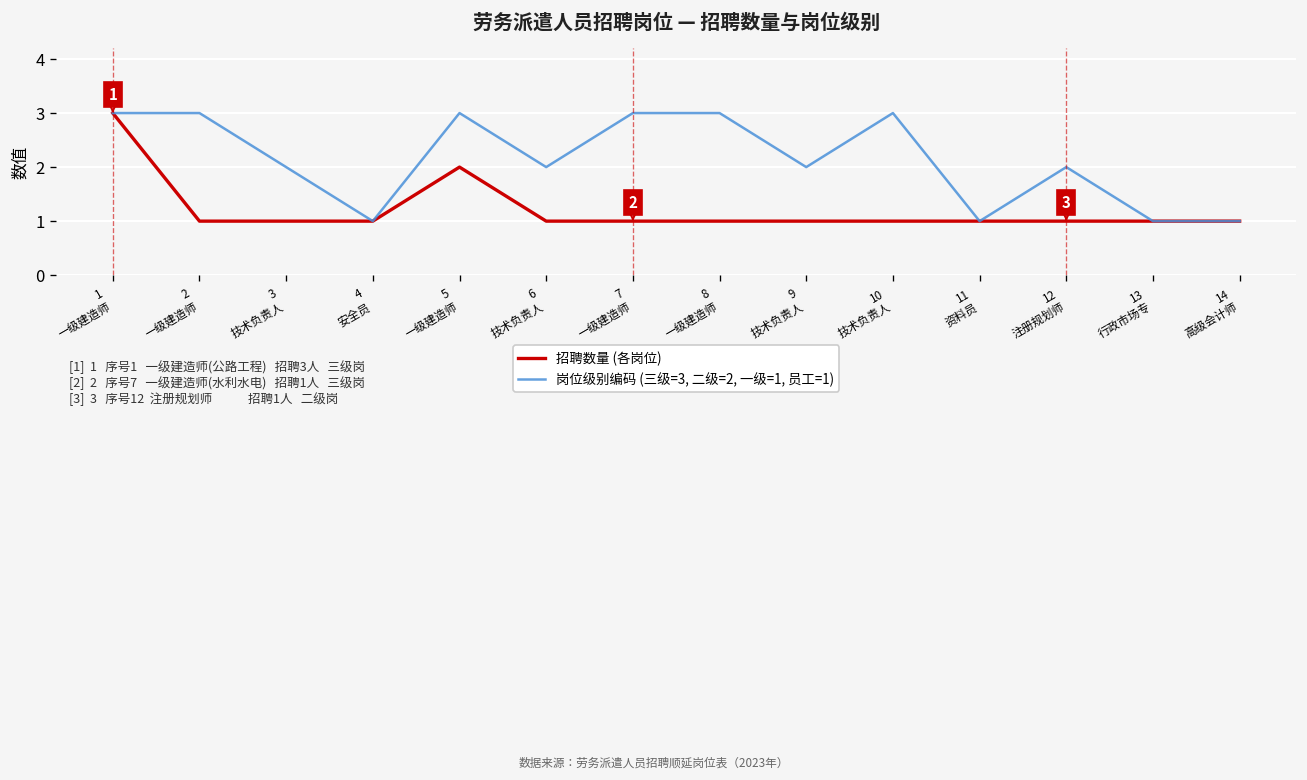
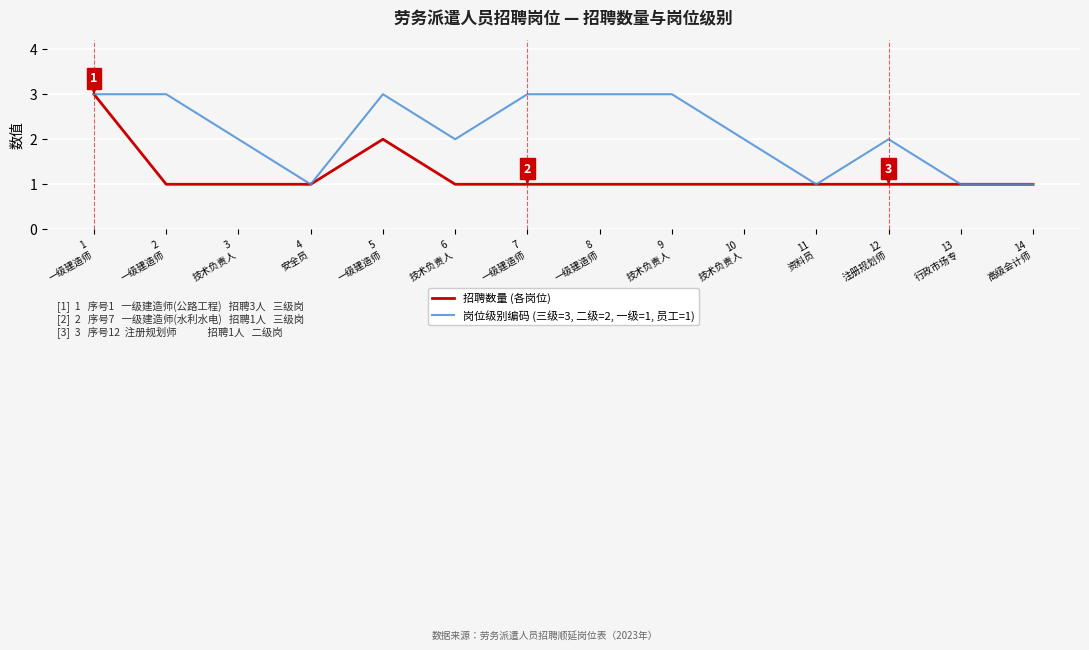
  {
    "招聘数量 (各岗位)": {
      "2 一级建造师": 1,
      "3 技术负责人": 1,
      "5 一级建造师": 2,
      "6 技术负责人": 1,
      "8 一级建造师": 1,
      "9 技术负责人": 1,
      "10 技术负责人": 1
    },
    "岗位级别编码 (三级=3, 二级=2, 一级=1, 员工=1)": {
      "2 一级建造师": 3,
      "3 技术负责人": 2,
      "5 一级建造师": 3,
      "6 技术负责人": 2,
      "7 一级建造师": 3,
      "8 一级建造师": 3,
-     "9 技术负责人": 2,
-     "10 技术负责人": 3,
+     "9 技术负责人": 3,
+     "10 技术负责人": 2,
      "12 注册规划师": 2
    }
  }
